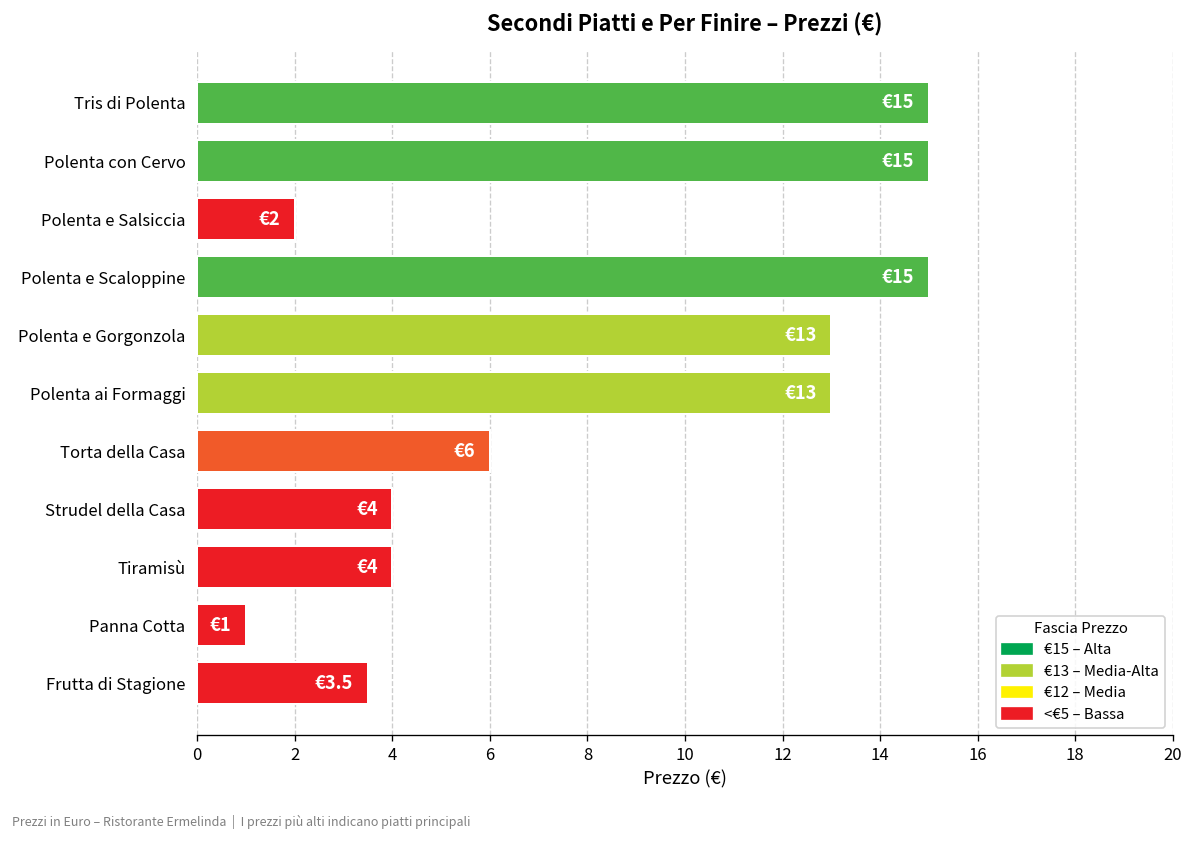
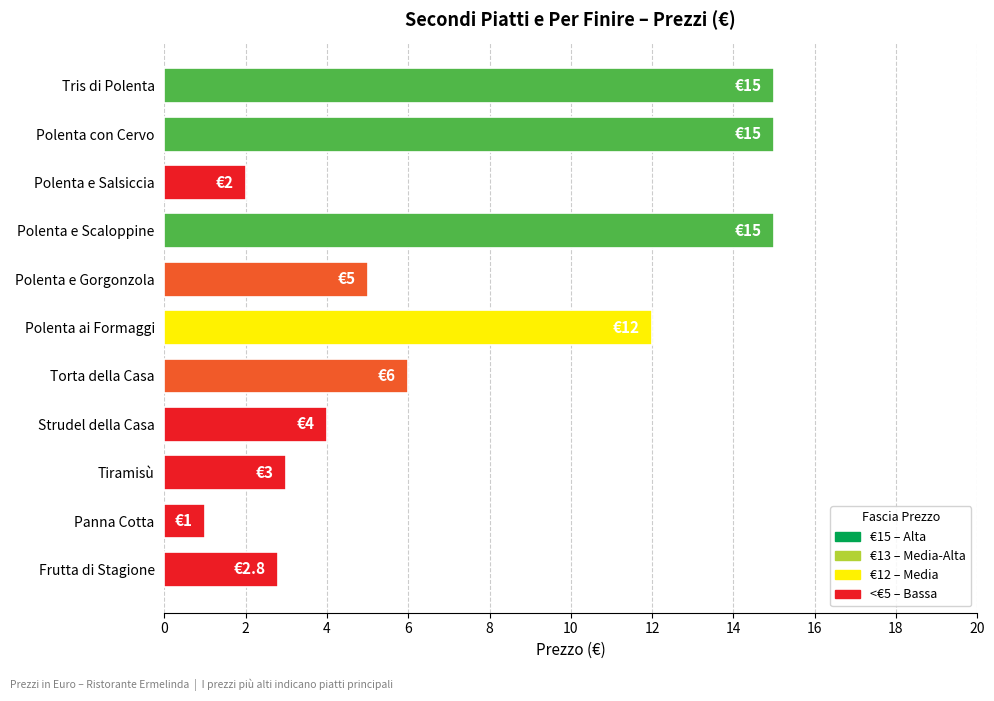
  {
    "Tris di Polenta": "€15",
    "Polenta con Cervo": "€15",
    "Polenta e Salsiccia": "€2",
    "Polenta e Scaloppine": "€15",
-   "Polenta e Gorgonzola": "€13",
-   "Polenta ai Formaggi": "€13",
+   "Polenta e Gorgonzola": "€5",
+   "Polenta ai Formaggi": "€12",
    "Torta della Casa": "€6",
    "Strudel della Casa": "€4",
-   "Tiramisù": "€4",
+   "Tiramisù": "€3",
    "Panna Cotta": "€1",
-   "Frutta di Stagione": "€3.5"
+   "Frutta di Stagione": "€2.8"
  }
